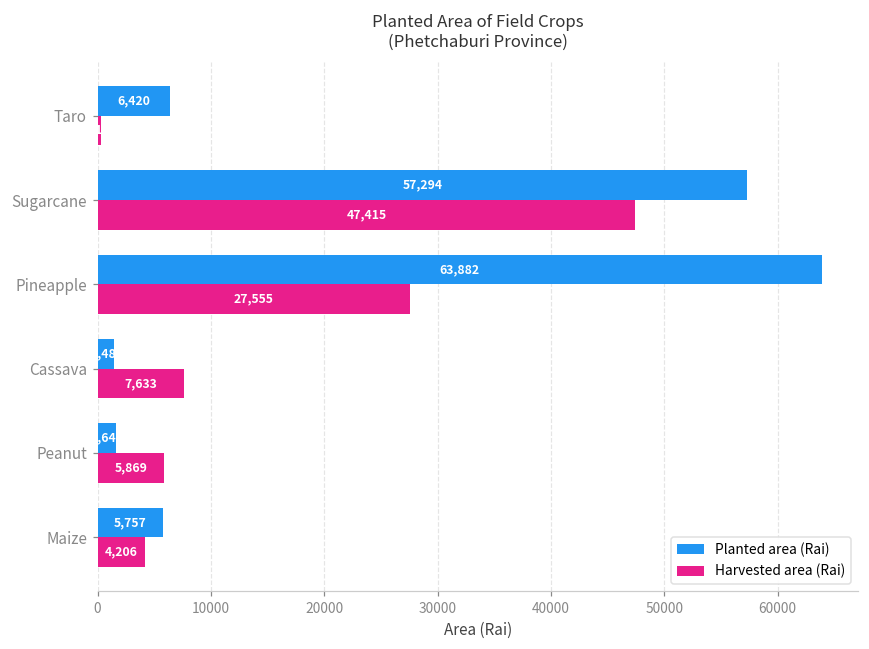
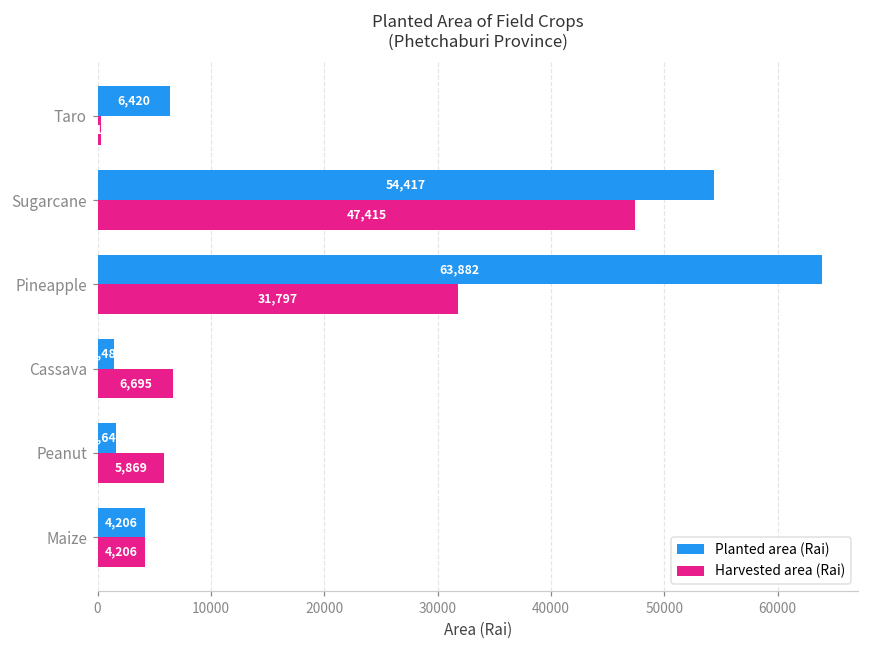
  {
    "Planted area (Rai)": {
      "Taro": "6,420",
-     "Sugarcane": "57,294",
+     "Sugarcane": "54,417",
      "Pineapple": "63,882",
-     "Maize": "5,757"
+     "Maize": "4,206"
    },
    "Harvested area (Rai)": {
      "Sugarcane": "47,415",
-     "Pineapple": "27,555",
-     "Cassava": "7,633",
+     "Pineapple": "31,797",
+     "Cassava": "6,695",
      "Peanut": "5,869",
      "Maize": "4,206"
    }
  }
